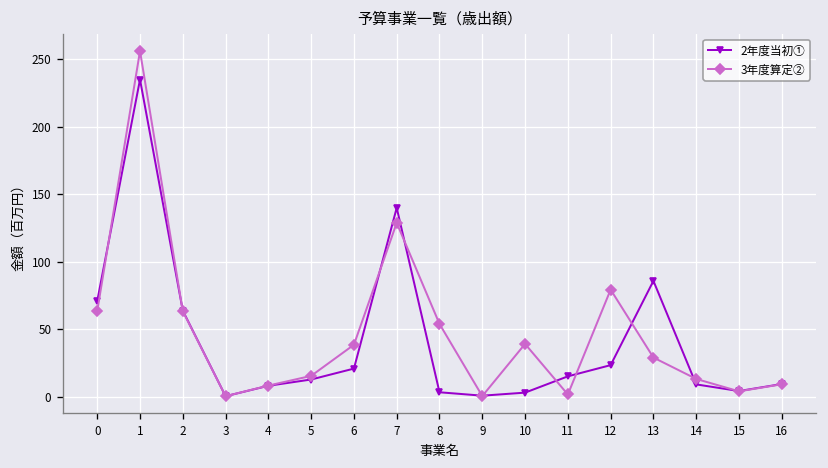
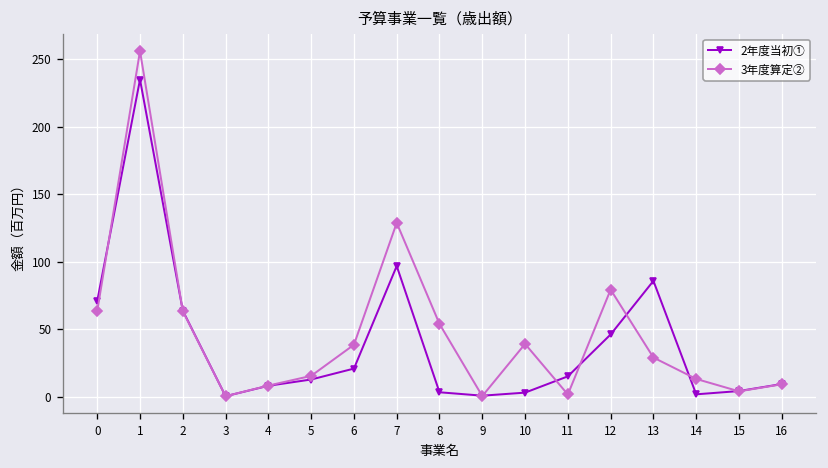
  {
    "2年度当初①": {
      "0": 71,
      "1": 235,
      "5": 13,
      "6": 21,
-     "7": 140,
+     "7": 97,
      "8": 3,
      "10": 3,
      "11": 15,
-     "12": 23,
+     "12": 46,
      "13": 86,
-     "14": 9
+     "14": 2
    },
    "3年度算定②": {
      "0": 63,
      "1": 256,
      "5": 15,
      "6": 39,
      "7": 129,
      "8": 54,
      "10": 39,
      "11": 2,
      "12": 79,
      "13": 29,
      "14": 13
    }
  }
